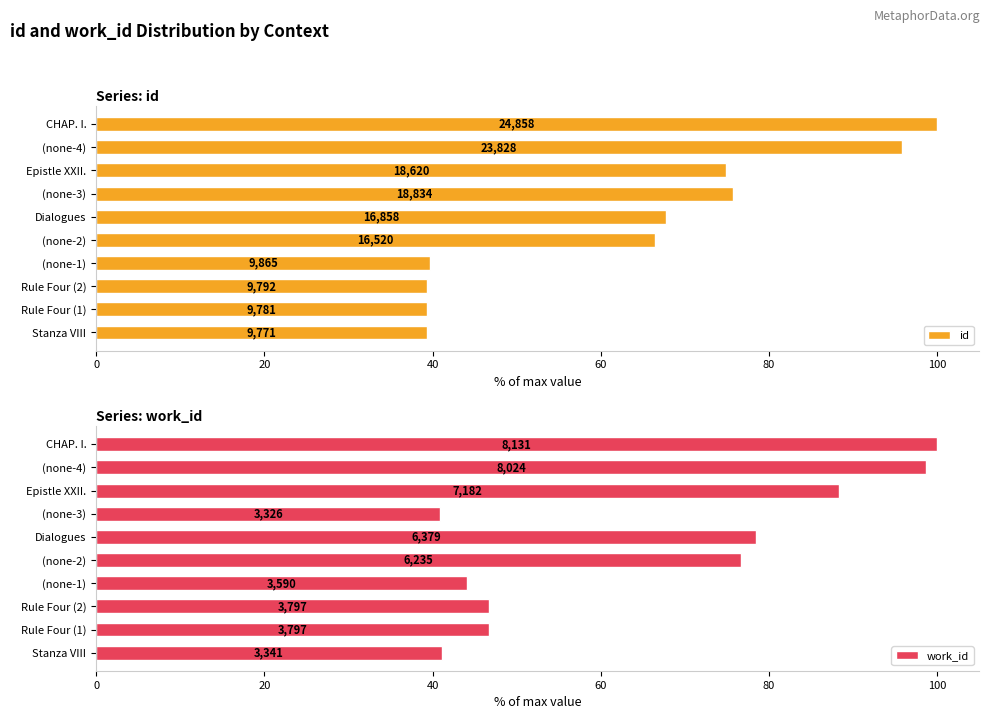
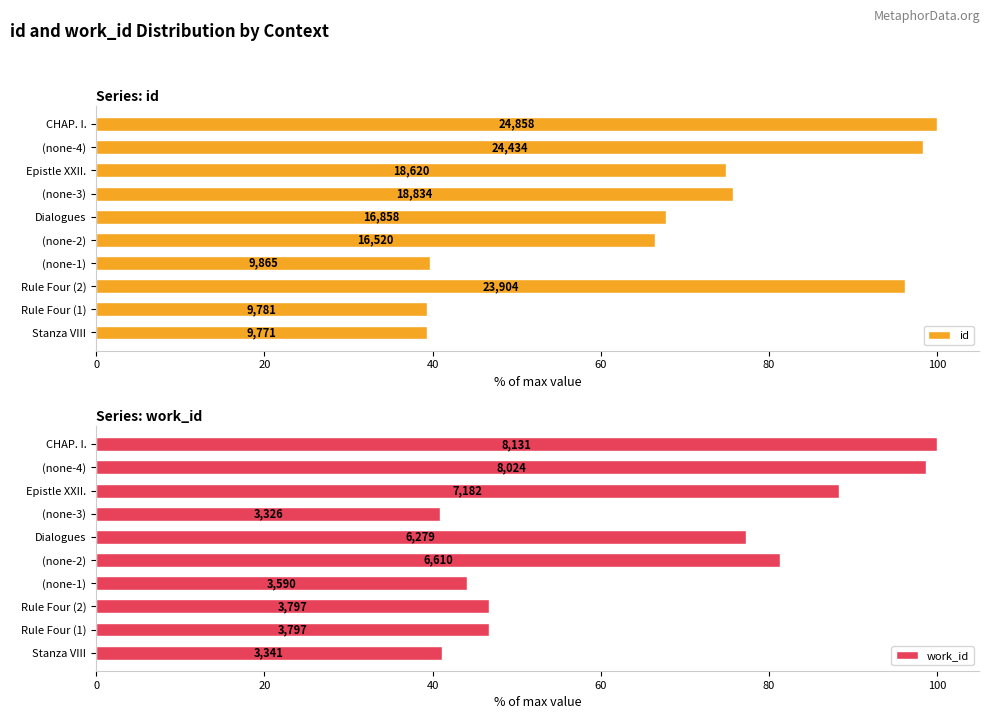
  {
    "Series: id": {
-     "(none-4)": "23,828",
-     "Rule Four (2)": "9,792"
+     "(none-4)": "24,434",
+     "Rule Four (2)": "23,904"
    },
    "Series: work_id": {
-     "Dialogues": "6,379",
-     "(none-2)": "6,235"
+     "Dialogues": "6,279",
+     "(none-2)": "6,610"
    }
  }
